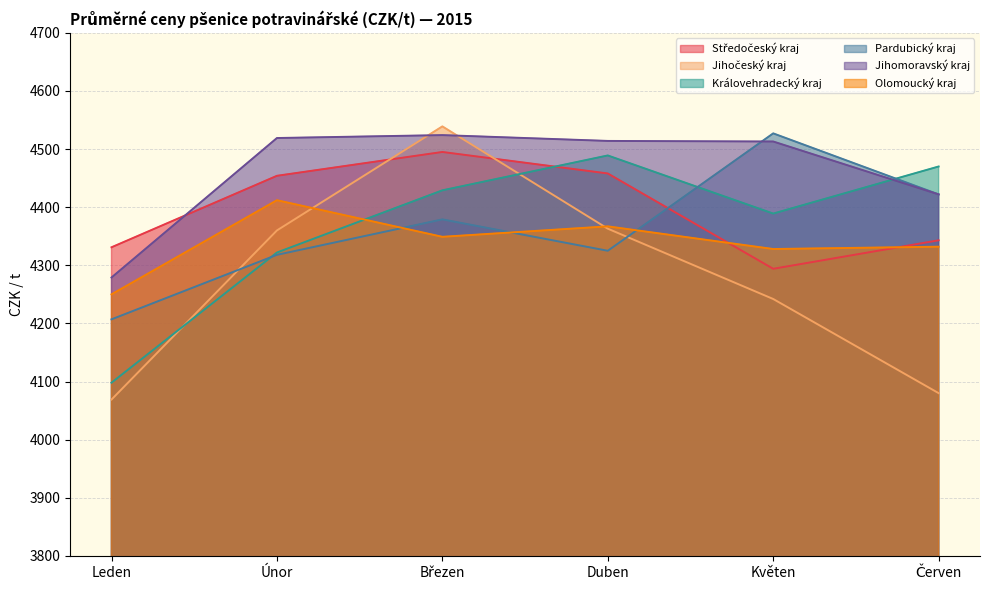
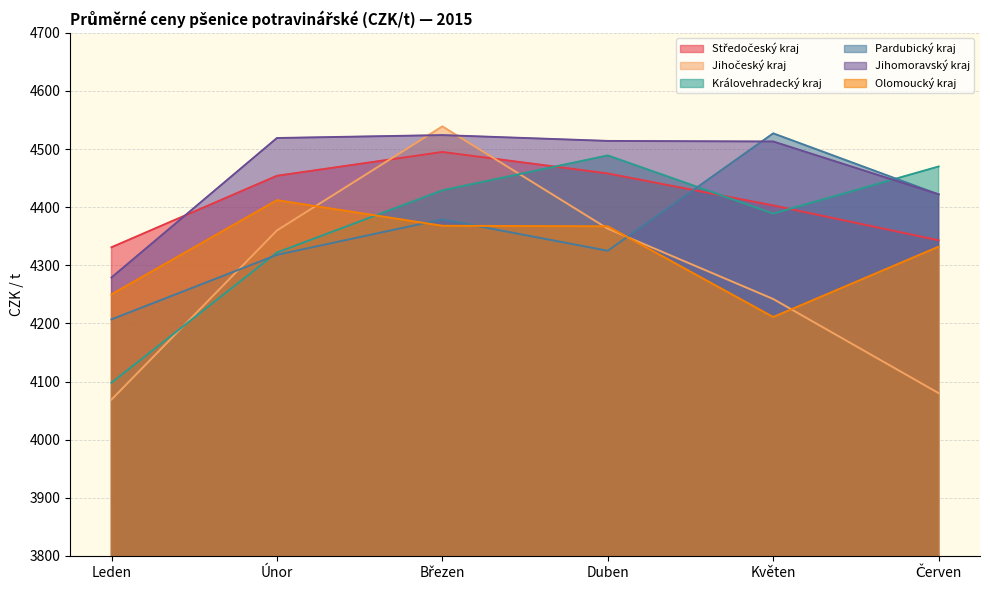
  {
    "Středočeský kraj": {
      "Leden": 4330,
      "Únor": 4450,
      "Březen": 4500,
      "Duben": 4460,
-     "Květen": 4290,
+     "Květen": 4400,
      "Červen": 4340
    },
    "Jihočeský kraj": {
      "Leden": 4070,
      "Únor": 4360,
      "Březen": 4540,
      "Květen": 4240,
      "Červen": 4080
    },
    "Olomoucký kraj": {
      "Leden": 4250,
      "Únor": 4410,
-     "Březen": 4350,
-     "Květen": 4330,
+     "Březen": 4370,
+     "Květen": 4210,
      "Červen": 4330
    }
  }
